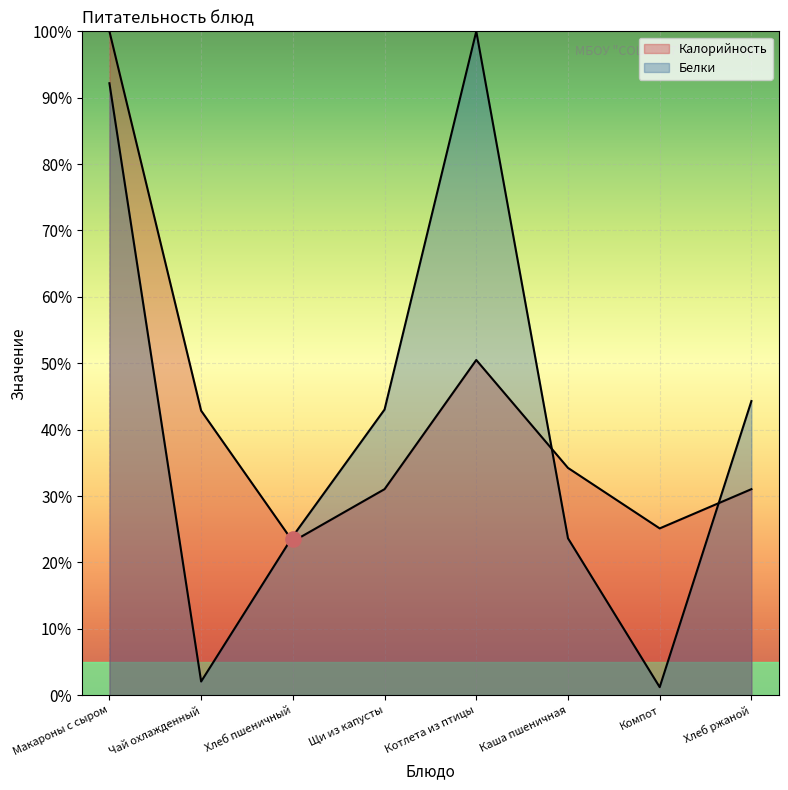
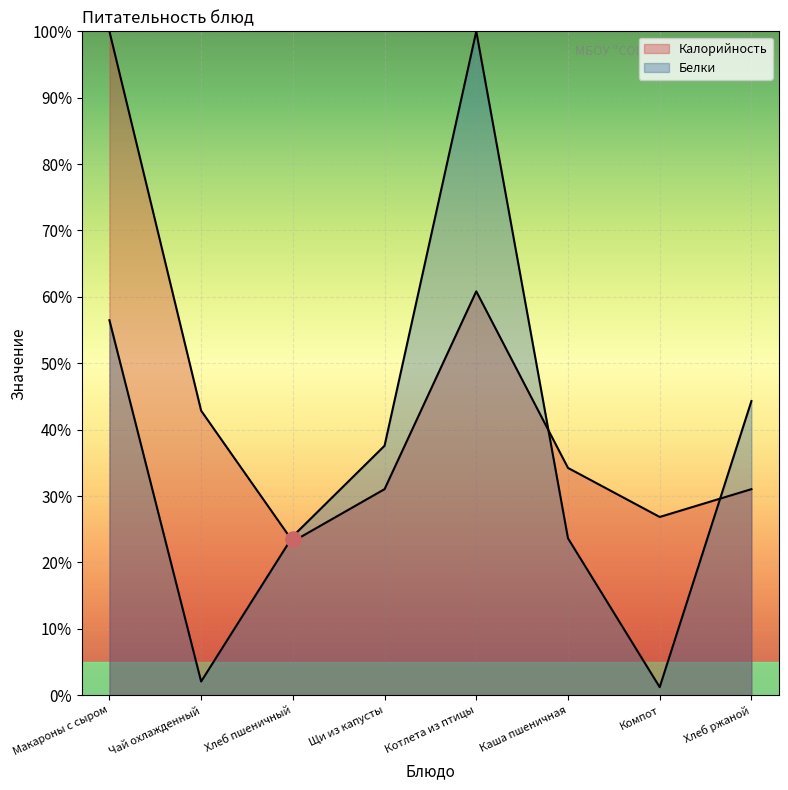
  {
    "Калорийность": {
      "Макароны с сыром": "100%",
      "Чай охлажденный": "43%",
      "Хлеб пшеничный": "23%",
      "Щи из капусты": "31%",
-     "Котлета из птицы": "50%",
+     "Котлета из птицы": "61%",
      "Каша пшеничная": "34%",
-     "Компот": "25%",
+     "Компот": "27%",
      "Хлеб ржаной": "31%"
    },
    "Белки": {
-     "Макароны с сыром": "92%",
+     "Макароны с сыром": "56%",
      "Хлеб пшеничный": "24%",
-     "Щи из капусты": "43%",
+     "Щи из капусты": "38%",
      "Котлета из птицы": "100%",
      "Каша пшеничная": "24%",
      "Хлеб ржаной": "44%"
    }
  }
